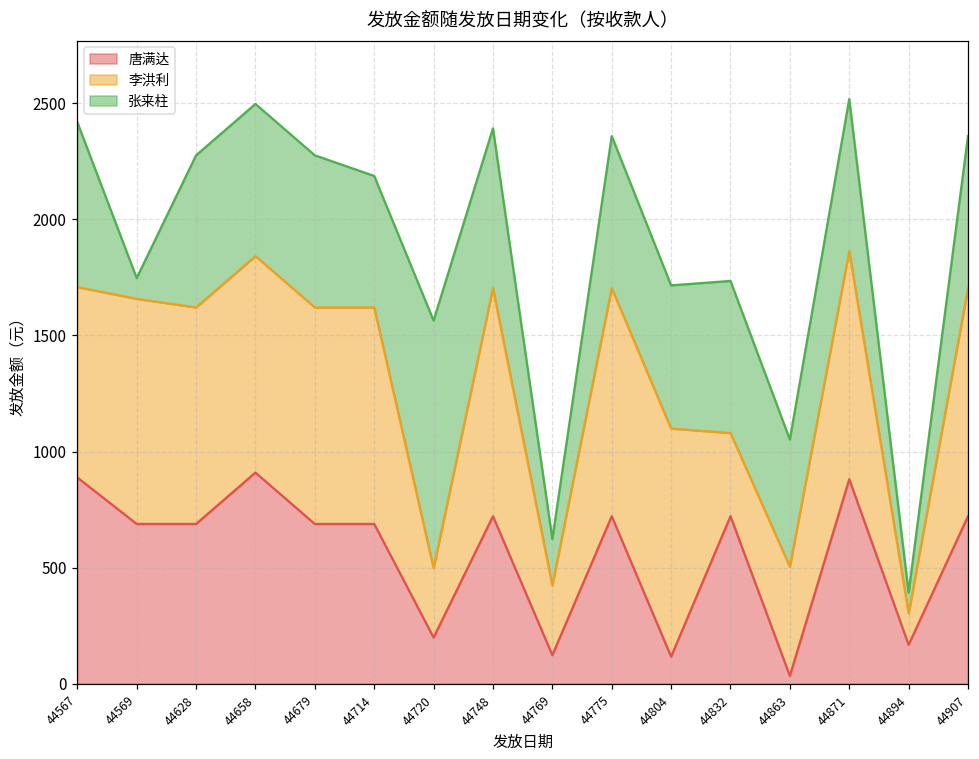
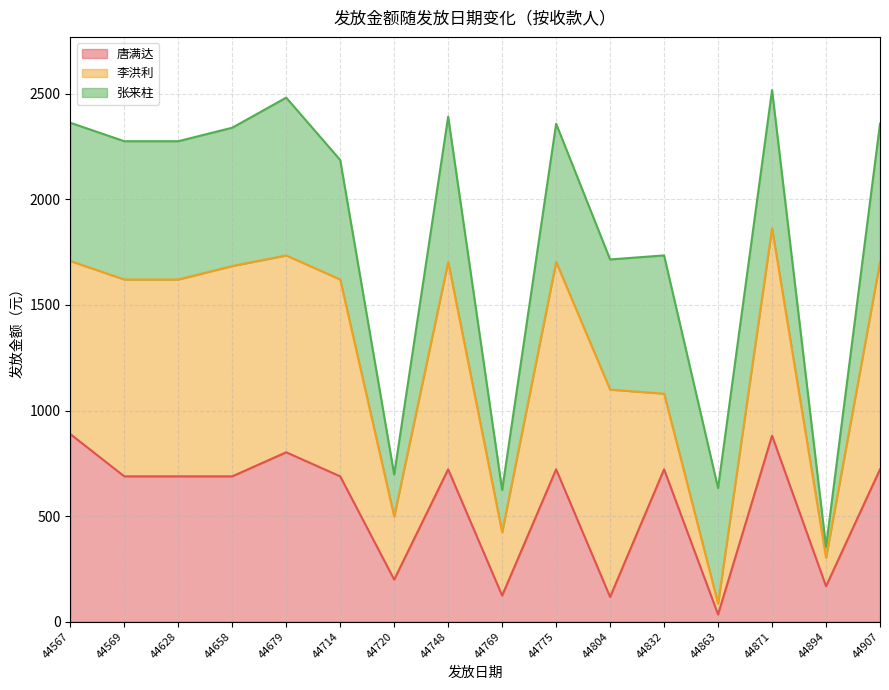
  {
    "唐满达": {
      "44567": 890,
      "44569": 690,
      "44628": 690,
-     "44658": 910,
-     "44679": 690,
+     "44658": 690,
+     "44679": 800,
      "44714": 690,
      "44720": 200,
      "44748": 720,
      "44769": 120,
      "44775": 720,
      "44804": 120,
      "44832": 720,
      "44863": 30,
      "44871": 880,
      "44894": 170,
      "44907": 720
    },
    "李洪利": {
      "44567": 820,
-     "44569": 970,
+     "44569": 930,
      "44628": 930,
-     "44658": 930,
+     "44658": 1000,
      "44679": 930,
      "44714": 930,
      "44720": 300,
      "44748": 980,
      "44769": 300,
      "44775": 980,
      "44804": 980,
      "44832": 360,
-     "44863": 470,
+     "44863": 50,
      "44871": 980,
      "44894": 130,
      "44907": 980
    },
    "张来柱": {
-     "44567": 710,
-     "44569": 90,
+     "44567": 660,
+     "44569": 660,
      "44628": 660,
      "44658": 660,
-     "44679": 660,
+     "44679": 750,
      "44714": 570,
-     "44720": 1070,
+     "44720": 200,
      "44748": 690,
      "44769": 200,
      "44775": 660,
      "44804": 620,
      "44832": 660,
      "44863": 550,
      "44871": 650,
-     "44894": 90,
+     "44894": 50,
      "44907": 660
    }
  }
